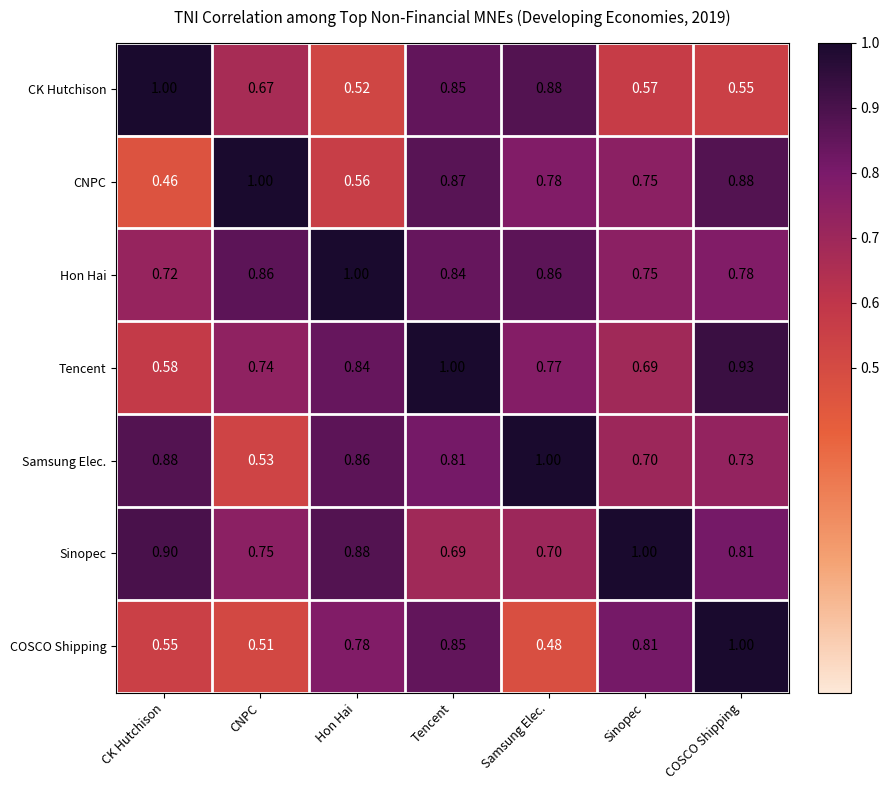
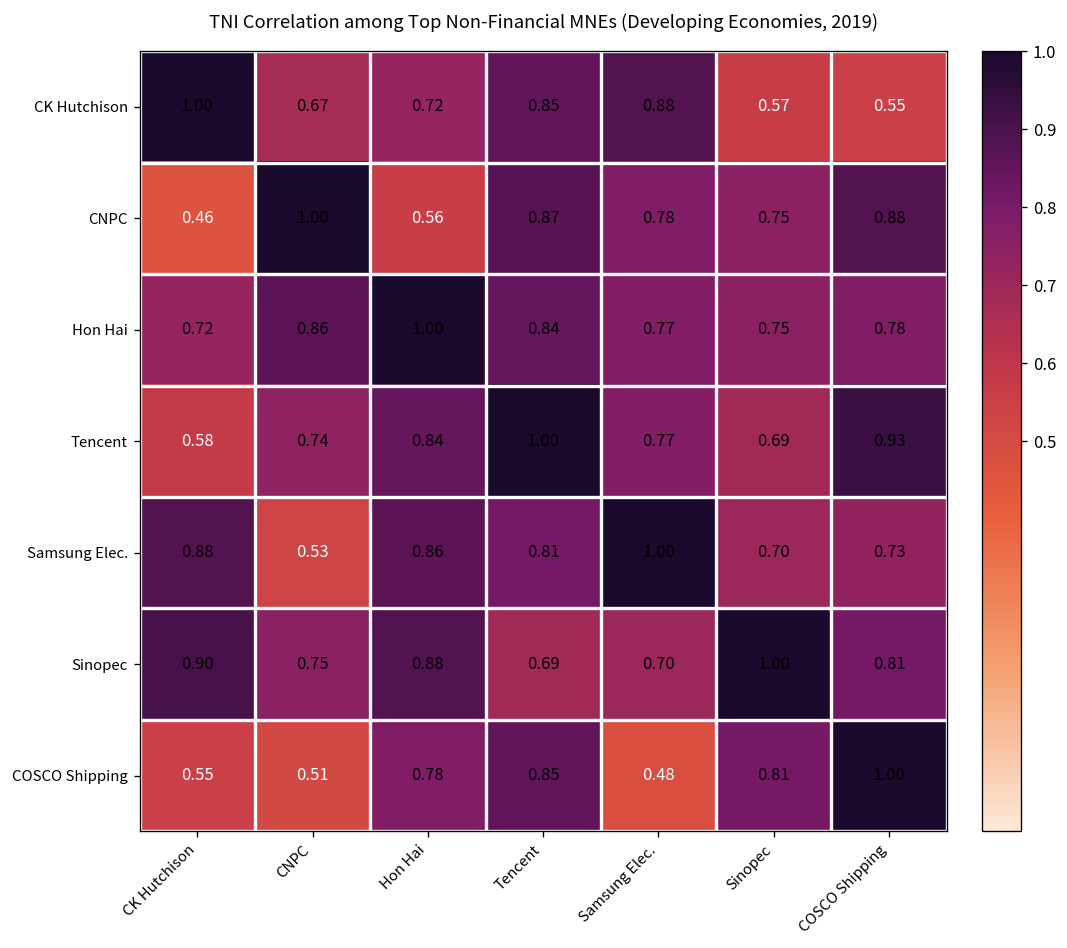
  {
    "CK Hutchison": {
      "CNPC": 0.67,
-     "Hon Hai": 0.52,
+     "Hon Hai": 0.72,
      "Tencent": 0.85,
      "Samsung Elec.": 0.88,
      "Sinopec": 0.57,
      "COSCO Shipping": 0.55
    },
    "CNPC": {
      "CK Hutchison": 0.46,
      "Hon Hai": 0.56,
      "Tencent": 0.87,
      "Samsung Elec.": 0.78,
      "Sinopec": 0.75,
      "COSCO Shipping": 0.88
    },
    "Hon Hai": {
      "CK Hutchison": 0.72,
      "CNPC": 0.86,
      "Tencent": 0.84,
-     "Samsung Elec.": 0.86,
+     "Samsung Elec.": 0.77,
      "Sinopec": 0.75,
      "COSCO Shipping": 0.78
    },
    "Tencent": {
      "CK Hutchison": 0.58,
      "CNPC": 0.74,
      "Hon Hai": 0.84,
      "Samsung Elec.": 0.77,
      "Sinopec": 0.69,
      "COSCO Shipping": 0.93
    },
    "Samsung Elec.": {
      "CK Hutchison": 0.88,
      "CNPC": 0.53,
      "Hon Hai": 0.86,
      "Tencent": 0.81,
      "Sinopec": 0.70,
      "COSCO Shipping": 0.73
    },
    "Sinopec": {
      "CK Hutchison": 0.90,
      "CNPC": 0.75,
      "Hon Hai": 0.88,
      "Tencent": 0.69,
      "Samsung Elec.": 0.70,
      "COSCO Shipping": 0.81
    },
    "COSCO Shipping": {
      "CK Hutchison": 0.55,
      "CNPC": 0.51,
      "Hon Hai": 0.78,
      "Tencent": 0.85,
      "Samsung Elec.": 0.48,
      "Sinopec": 0.81
    }
  }
